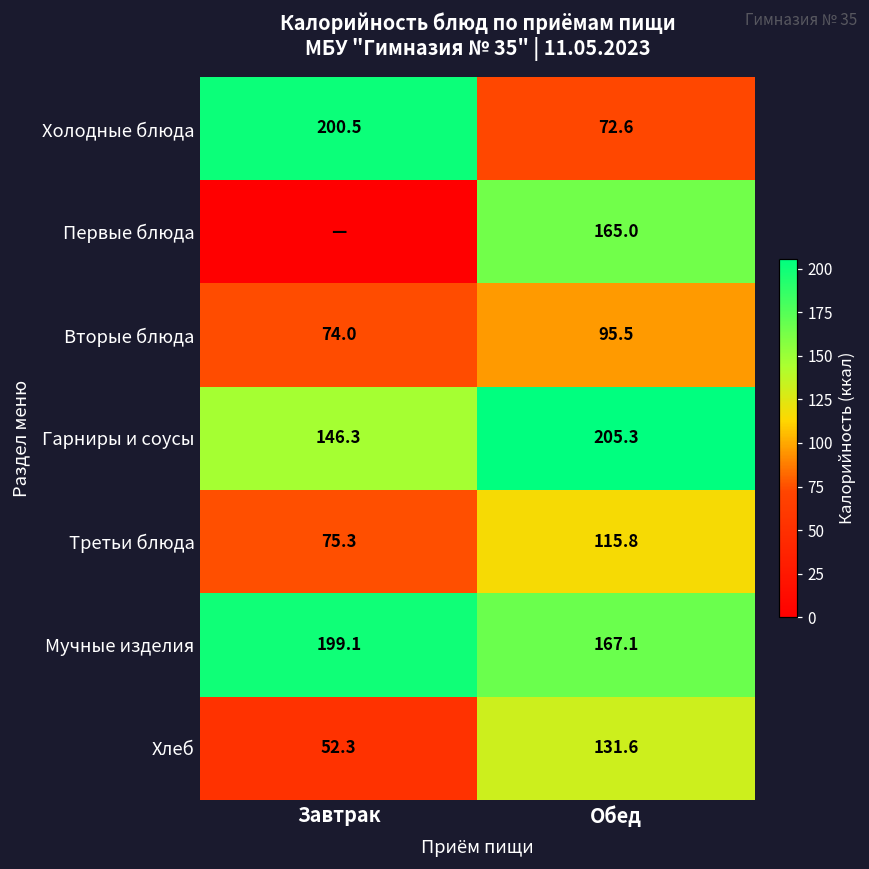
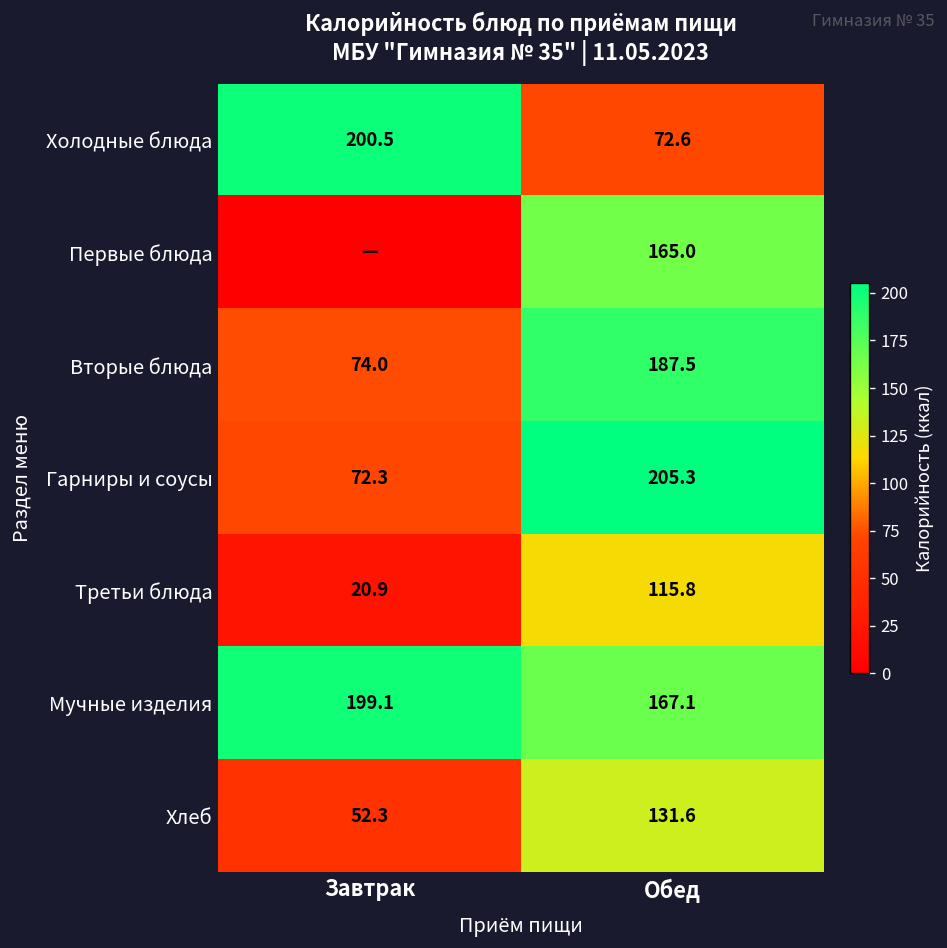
  {
    "Холодные блюда": {
      "Завтрак": 200.5,
      "Обед": 72.6
    },
    "Первые блюда": {
      "Обед": 165.0
    },
    "Вторые блюда": {
      "Завтрак": 74.0,
-     "Обед": 95.5
+     "Обед": 187.5
    },
    "Гарниры и соусы": {
-     "Завтрак": 146.3,
+     "Завтрак": 72.3,
      "Обед": 205.3
    },
    "Третьи блюда": {
-     "Завтрак": 75.3,
+     "Завтрак": 20.9,
      "Обед": 115.8
    },
    "Мучные изделия": {
      "Завтрак": 199.1,
      "Обед": 167.1
    },
    "Хлеб": {
      "Завтрак": 52.3,
      "Обед": 131.6
    }
  }
